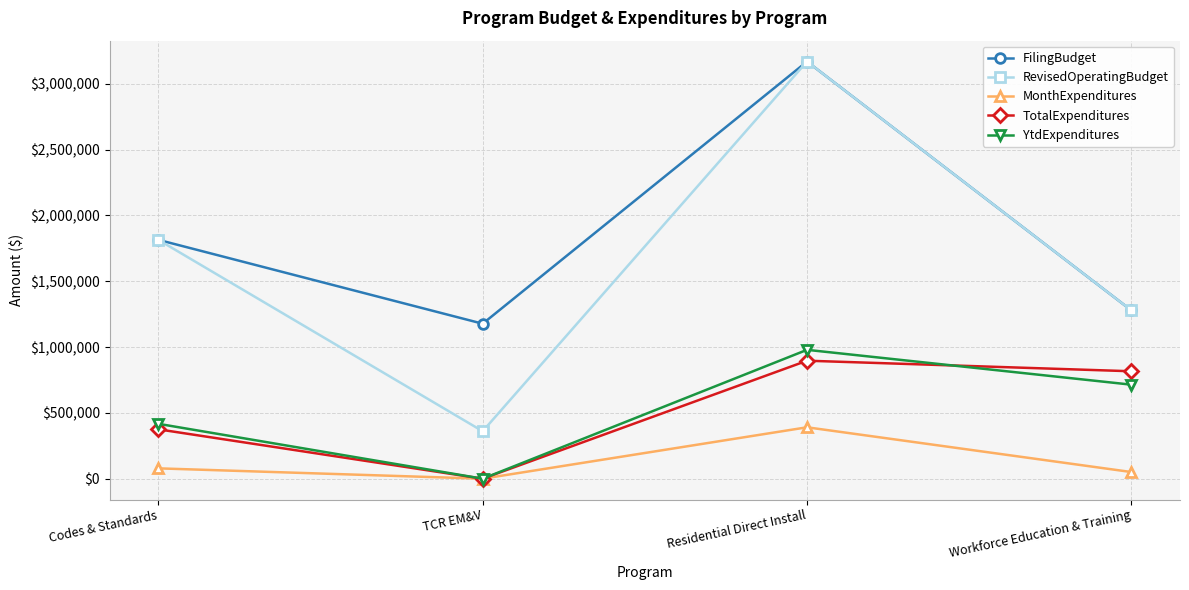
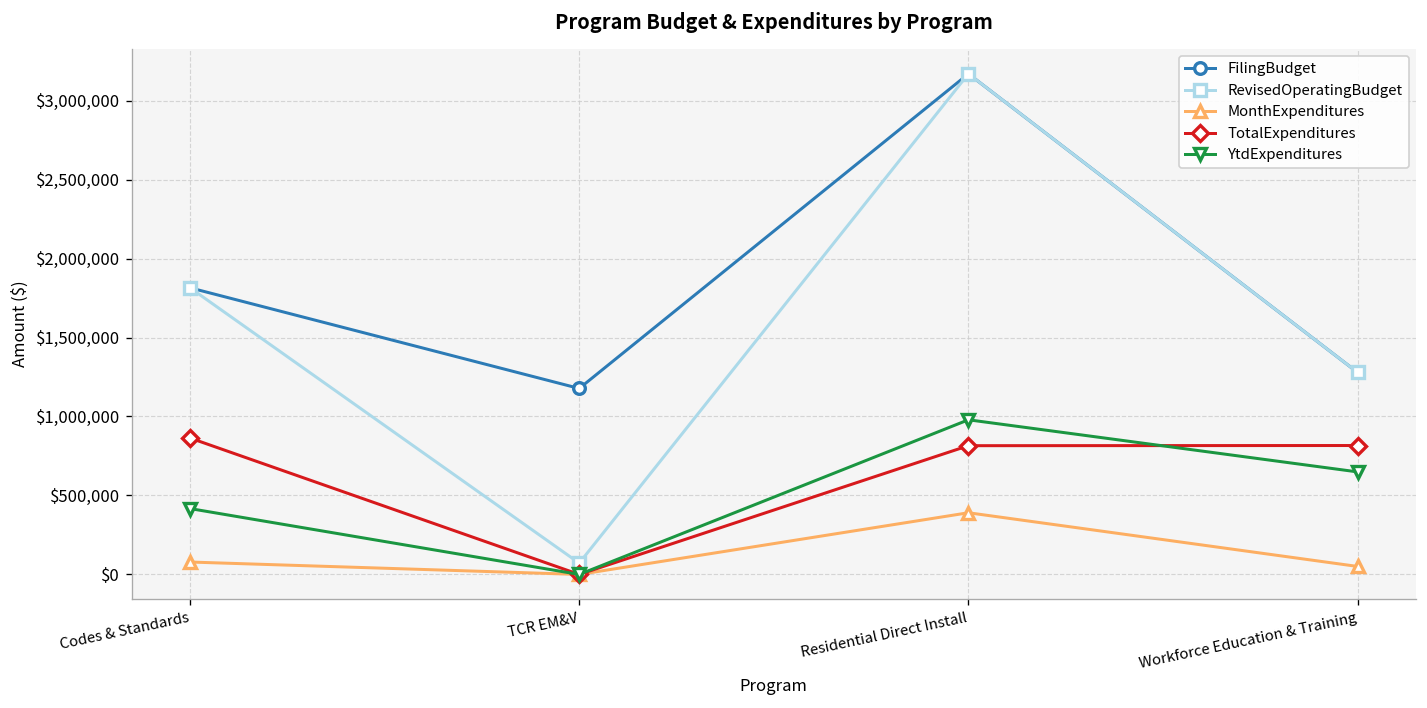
  {
    "FilingBudget": {
      "TCR EM&V": "$1,180,000"
    },
    "RevisedOperatingBudget": {
-     "TCR EM&V": "$360,000"
+     "TCR EM&V": "$70,000"
    },
    "MonthExpenditures": {
      "Codes & Standards": "$80,000",
      "Residential Direct Install": "$390,000",
      "Workforce Education & Training": "$50,000"
    },
    "TotalExpenditures": {
-     "Codes & Standards": "$380,000",
-     "Residential Direct Install": "$900,000",
+     "Codes & Standards": "$860,000",
+     "Residential Direct Install": "$820,000",
      "Workforce Education & Training": "$820,000"
    },
    "YtdExpenditures": {
      "Codes & Standards": "$420,000",
      "Residential Direct Install": "$980,000",
-     "Workforce Education & Training": "$710,000"
+     "Workforce Education & Training": "$650,000"
    }
  }
